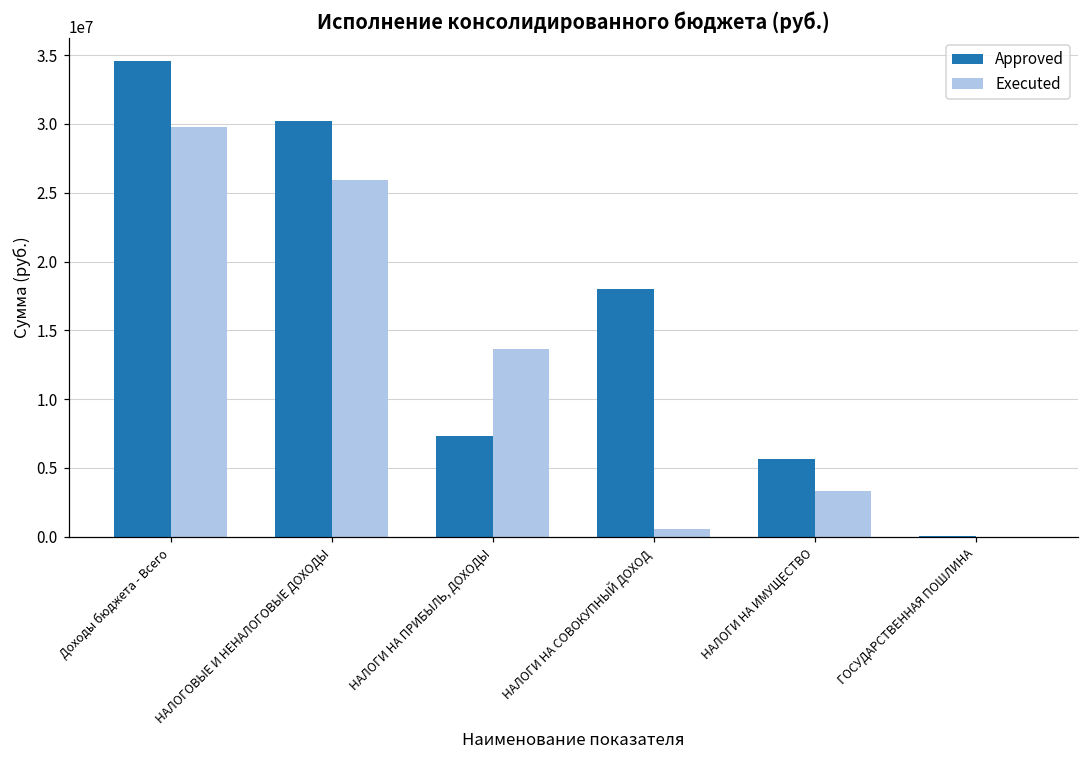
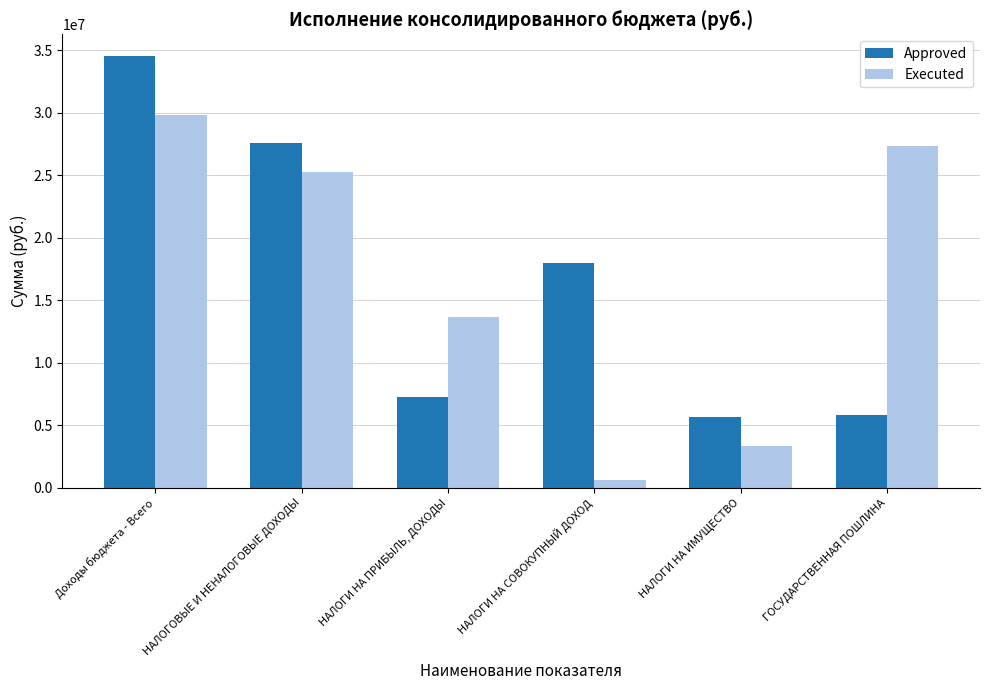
  {
    "Approved": {
      "Доходы бюджета - Всего": 34500000,
-     "НАЛОГОВЫЕ И НЕНАЛОГОВЫЕ ДОХОДЫ": 30200000,
+     "НАЛОГОВЫЕ И НЕНАЛОГОВЫЕ ДОХОДЫ": 27600000,
      "НАЛОГИ НА ПРИБЫЛЬ, ДОХОДЫ": 7300000,
      "НАЛОГИ НА СОВОКУПНЫЙ ДОХОД": 18000000,
      "НАЛОГИ НА ИМУЩЕСТВО": 5700000,
-     "ГОСУДАРСТВЕННАЯ ПОШЛИНА": 0
+     "ГОСУДАРСТВЕННАЯ ПОШЛИНА": 5800000
    },
    "Executed": {
      "Доходы бюджета - Всего": 29800000,
-     "НАЛОГОВЫЕ И НЕНАЛОГОВЫЕ ДОХОДЫ": 25900000,
+     "НАЛОГОВЫЕ И НЕНАЛОГОВЫЕ ДОХОДЫ": 25200000,
      "НАЛОГИ НА ПРИБЫЛЬ, ДОХОДЫ": 13700000,
      "НАЛОГИ НА СОВОКУПНЫЙ ДОХОД": 600000,
      "НАЛОГИ НА ИМУЩЕСТВО": 3300000,
-     "ГОСУДАРСТВЕННАЯ ПОШЛИНА": 0
+     "ГОСУДАРСТВЕННАЯ ПОШЛИНА": 27300000
    }
  }
